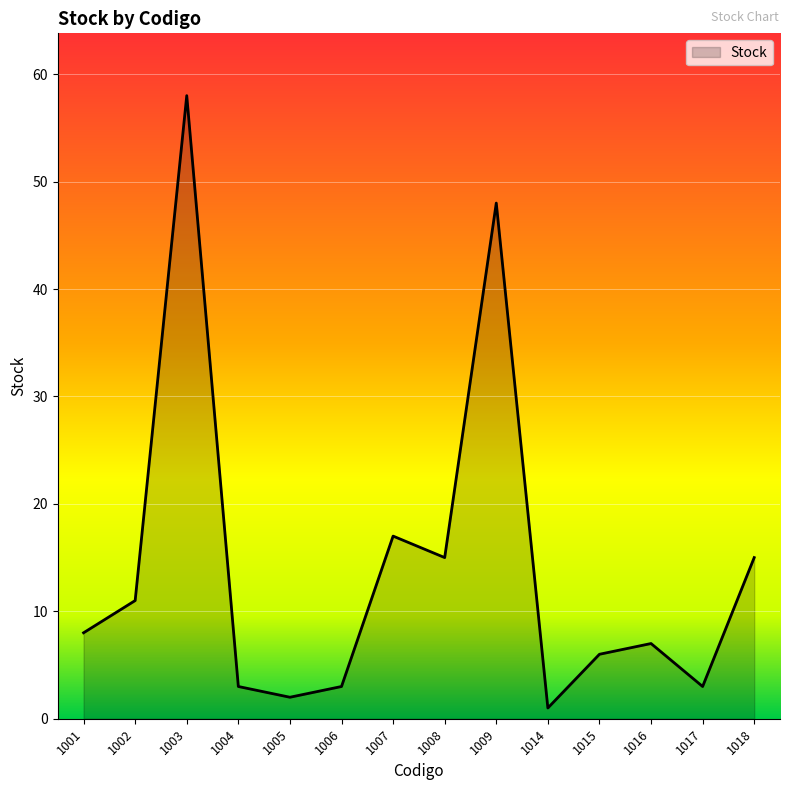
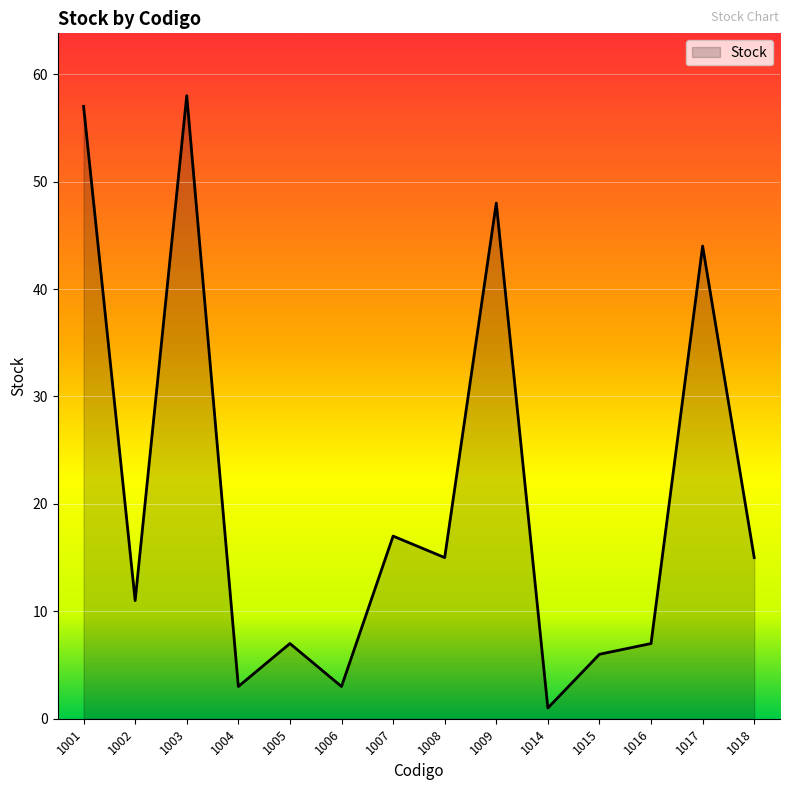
  {
-   "1001": 8,
+   "1001": 57,
    "1002": 11,
    "1003": 58,
    "1004": 3,
-   "1005": 2,
+   "1005": 7,
    "1006": 3,
    "1007": 17,
    "1008": 15,
    "1009": 48,
    "1014": 1,
    "1015": 6,
    "1016": 7,
-   "1017": 3,
+   "1017": 44,
    "1018": 15
  }
